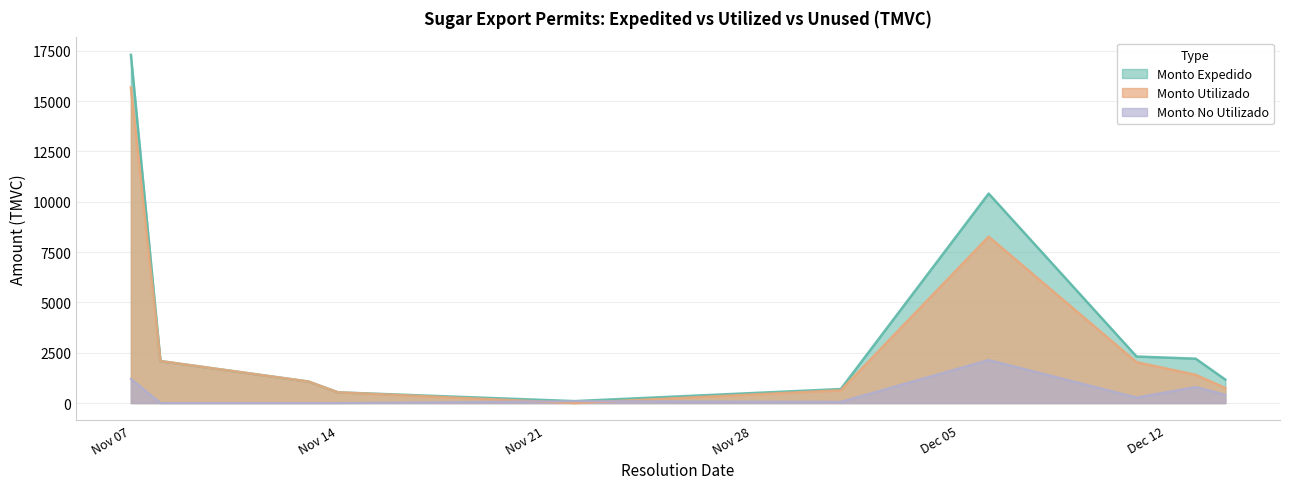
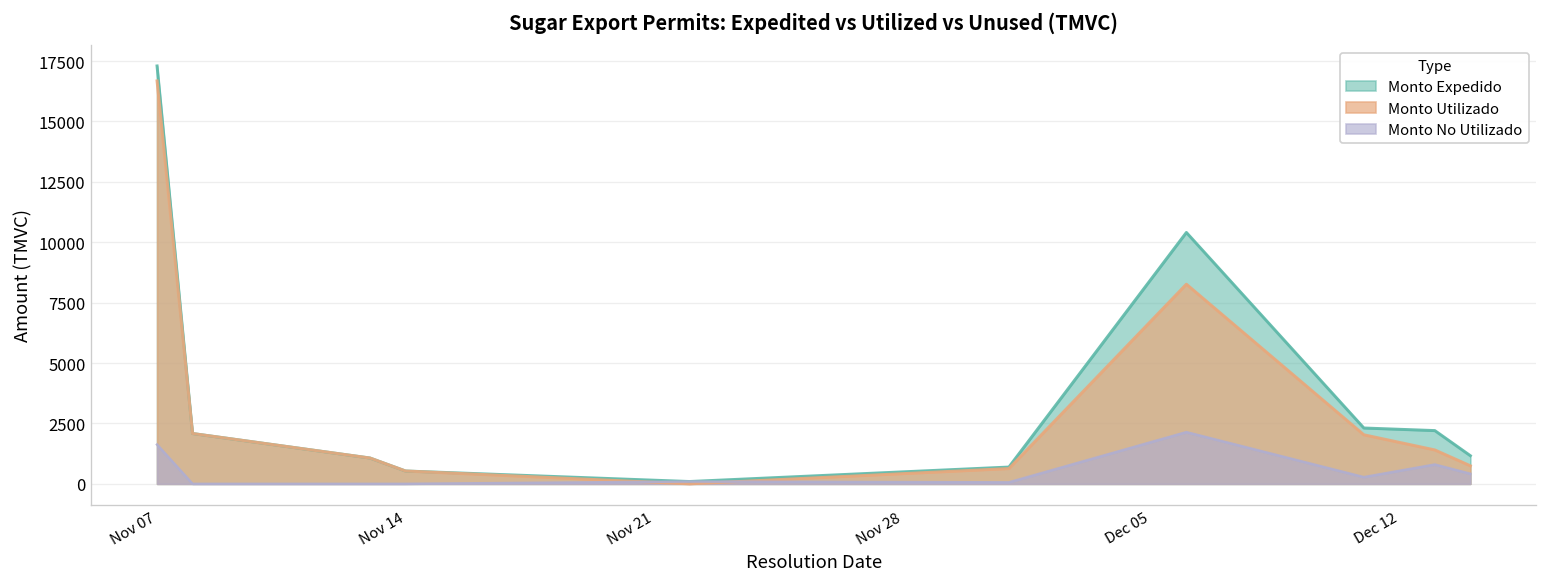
  {
    "Monto Expedido": {
      "Nov 07": 17300
    },
    "Monto Utilizado": {
-     "Nov 07": 15700
+     "Nov 07": 16700
    },
    "Monto No Utilizado": {
-     "Nov 07": 1200,
+     "Nov 07": 1600,
      "Nov 14": 0
    }
  }
